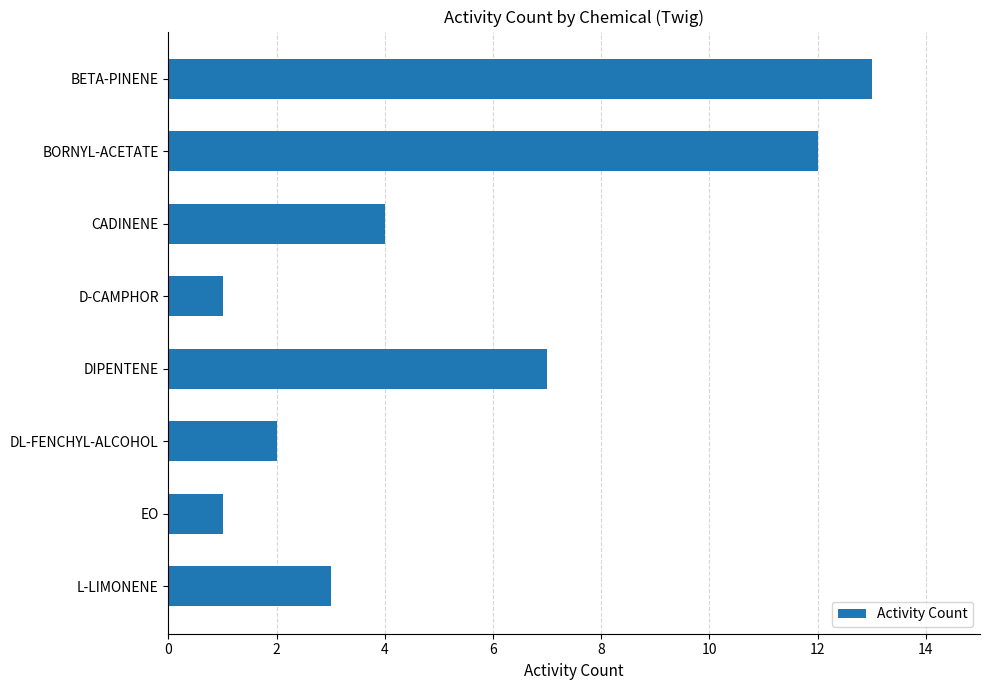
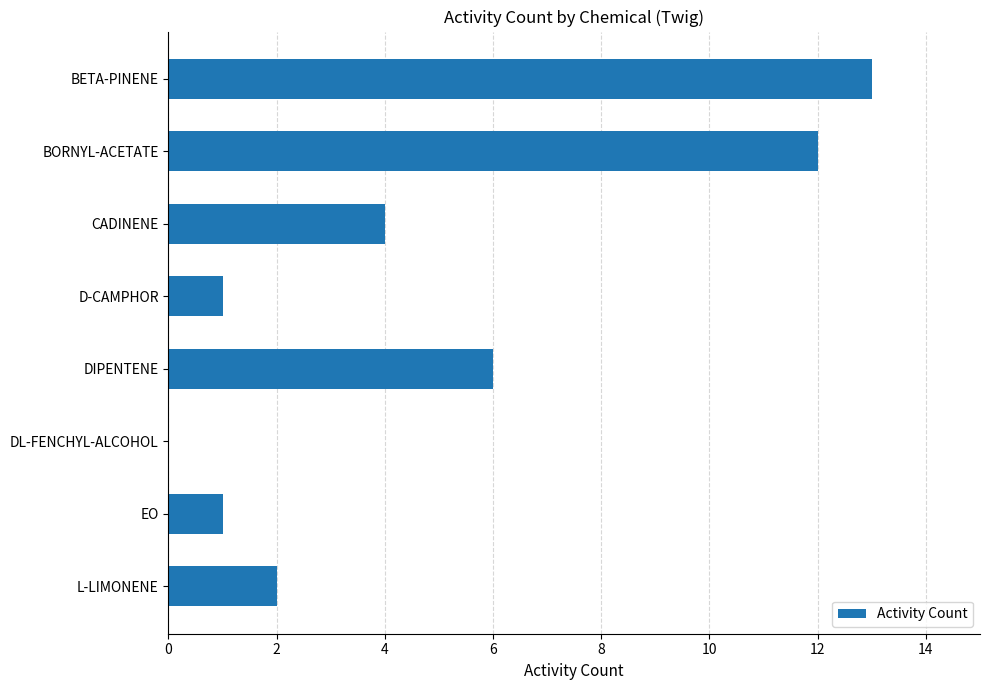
  {
    "BETA-PINENE": 13,
    "BORNYL-ACETATE": 12,
    "CADINENE": 4,
    "D-CAMPHOR": 1,
-   "DIPENTENE": 7,
-   "DL-FENCHYL-ALCOHOL": 2,
+   "DIPENTENE": 6,
+   "DL-FENCHYL-ALCOHOL": 0,
    "EO": 1,
-   "L-LIMONENE": 3
+   "L-LIMONENE": 2
  }
